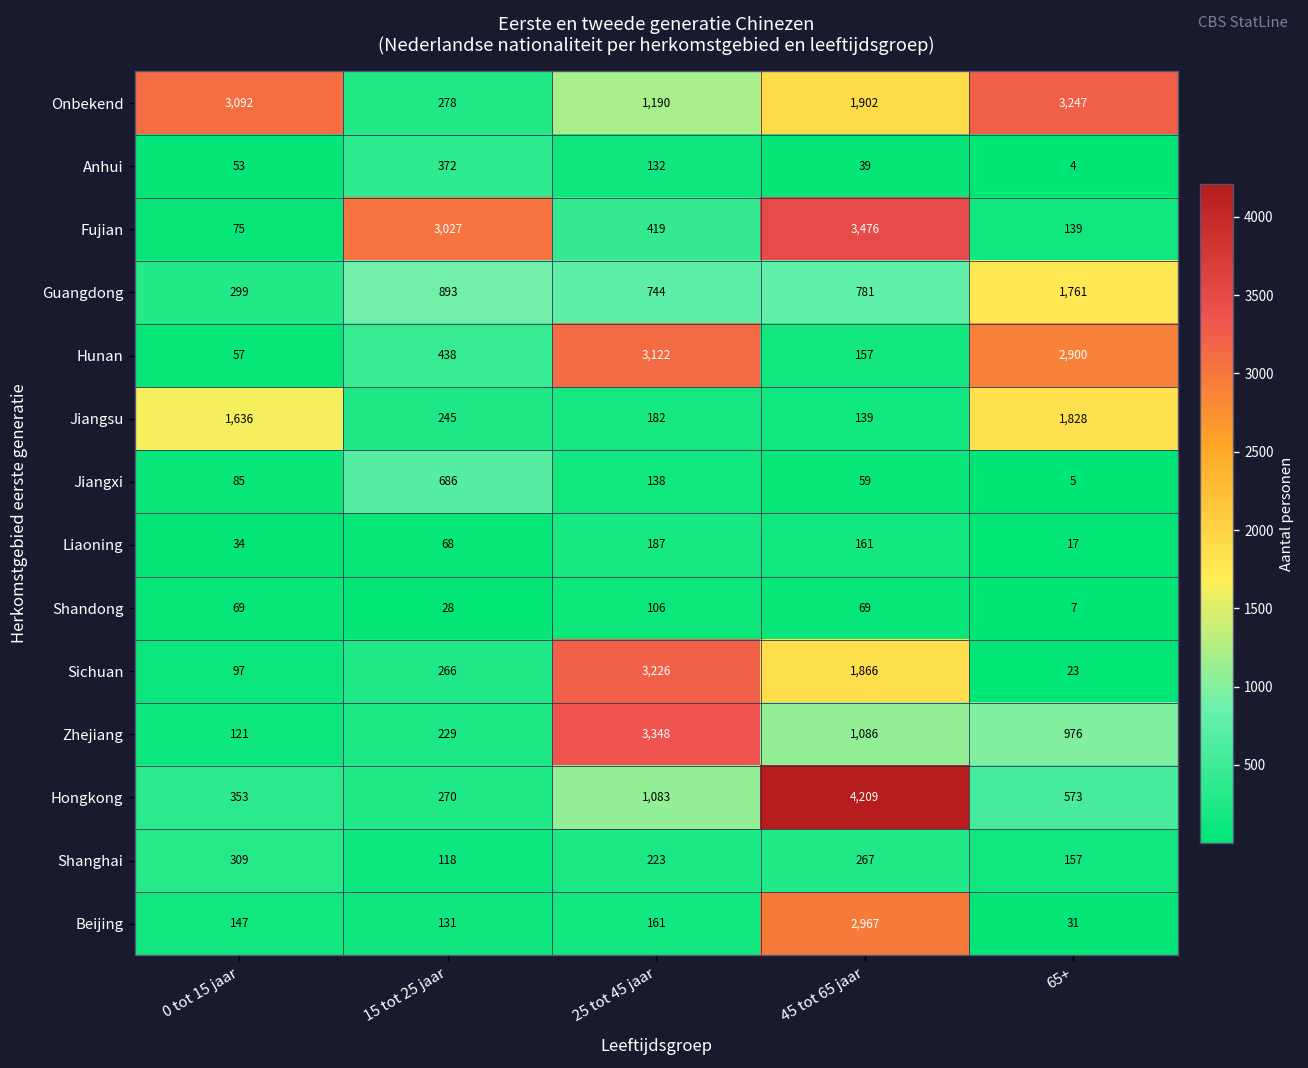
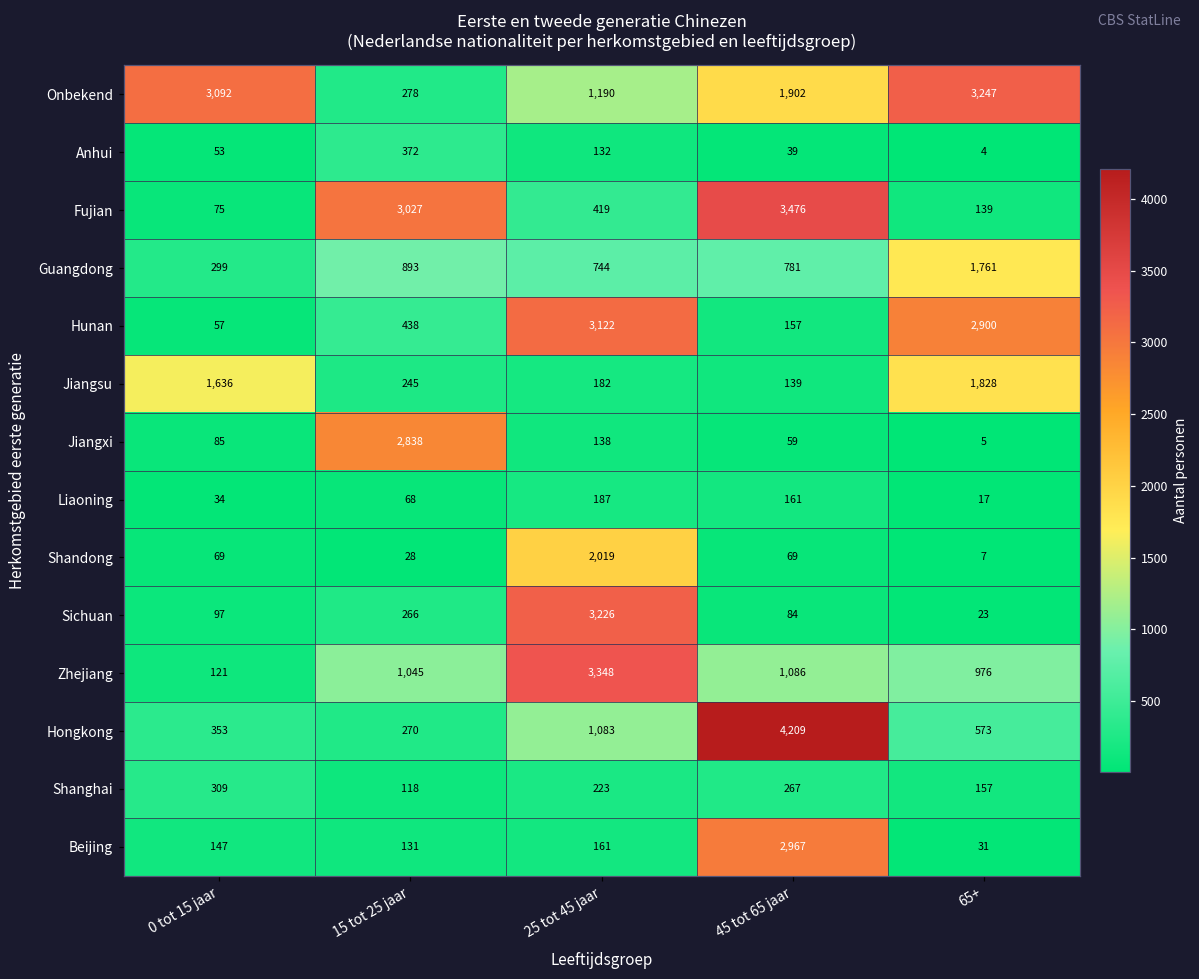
  {
    "Onbekend": {
      "0 tot 15 jaar": "3,092",
      "15 tot 25 jaar": "278",
      "25 tot 45 jaar": "1,190",
      "45 tot 65 jaar": "1,902",
      "65+": "3,247"
    },
    "Anhui": {
      "0 tot 15 jaar": "53",
      "15 tot 25 jaar": "372",
      "25 tot 45 jaar": "132",
      "45 tot 65 jaar": "39",
      "65+": "4"
    },
    "Fujian": {
      "0 tot 15 jaar": "75",
      "15 tot 25 jaar": "3,027",
      "25 tot 45 jaar": "419",
      "45 tot 65 jaar": "3,476",
      "65+": "139"
    },
    "Guangdong": {
      "0 tot 15 jaar": "299",
      "15 tot 25 jaar": "893",
      "25 tot 45 jaar": "744",
      "45 tot 65 jaar": "781",
      "65+": "1,761"
    },
    "Hunan": {
      "0 tot 15 jaar": "57",
      "15 tot 25 jaar": "438",
      "25 tot 45 jaar": "3,122",
      "45 tot 65 jaar": "157",
      "65+": "2,900"
    },
    "Jiangsu": {
      "0 tot 15 jaar": "1,636",
      "15 tot 25 jaar": "245",
      "25 tot 45 jaar": "182",
      "45 tot 65 jaar": "139",
      "65+": "1,828"
    },
    "Jiangxi": {
      "0 tot 15 jaar": "85",
-     "15 tot 25 jaar": "686",
+     "15 tot 25 jaar": "2,838",
      "25 tot 45 jaar": "138",
      "45 tot 65 jaar": "59",
      "65+": "5"
    },
    "Liaoning": {
      "0 tot 15 jaar": "34",
      "15 tot 25 jaar": "68",
      "25 tot 45 jaar": "187",
      "45 tot 65 jaar": "161",
      "65+": "17"
    },
    "Shandong": {
      "0 tot 15 jaar": "69",
      "15 tot 25 jaar": "28",
-     "25 tot 45 jaar": "106",
+     "25 tot 45 jaar": "2,019",
      "45 tot 65 jaar": "69",
      "65+": "7"
    },
    "Sichuan": {
      "0 tot 15 jaar": "97",
      "15 tot 25 jaar": "266",
      "25 tot 45 jaar": "3,226",
-     "45 tot 65 jaar": "1,866",
+     "45 tot 65 jaar": "84",
      "65+": "23"
    },
    "Zhejiang": {
      "0 tot 15 jaar": "121",
-     "15 tot 25 jaar": "229",
+     "15 tot 25 jaar": "1,045",
      "25 tot 45 jaar": "3,348",
      "45 tot 65 jaar": "1,086",
      "65+": "976"
    },
    "Hongkong": {
      "0 tot 15 jaar": "353",
      "15 tot 25 jaar": "270",
      "25 tot 45 jaar": "1,083",
      "45 tot 65 jaar": "4,209",
      "65+": "573"
    },
    "Shanghai": {
      "0 tot 15 jaar": "309",
      "15 tot 25 jaar": "118",
      "25 tot 45 jaar": "223",
      "45 tot 65 jaar": "267",
      "65+": "157"
    },
    "Beijing": {
      "0 tot 15 jaar": "147",
      "15 tot 25 jaar": "131",
      "25 tot 45 jaar": "161",
      "45 tot 65 jaar": "2,967",
      "65+": "31"
    }
  }
